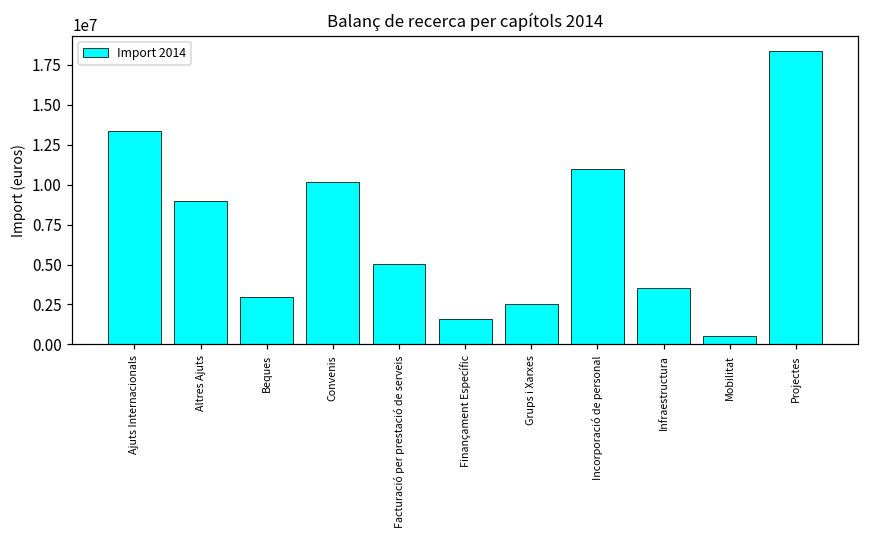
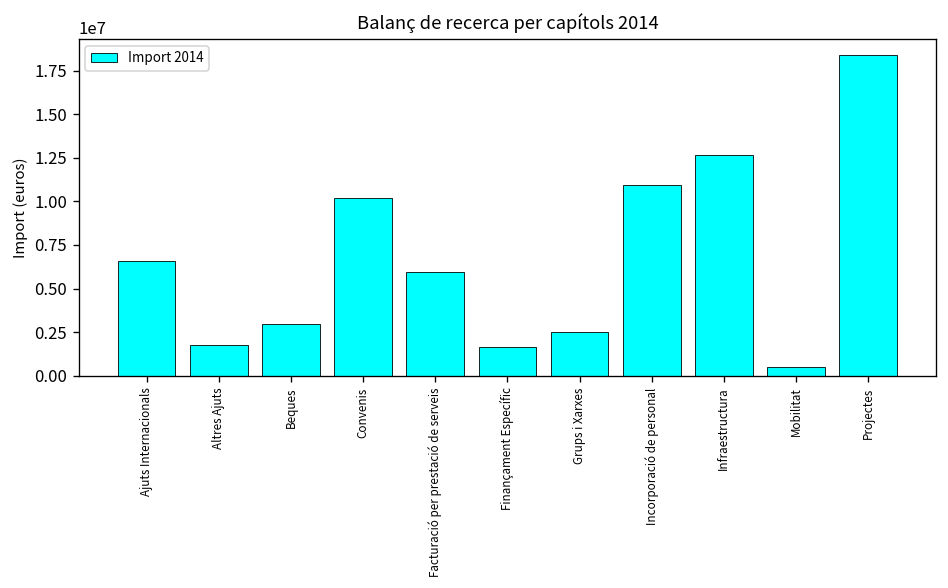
  {
-   "Ajuts Internacionals": 13300000,
-   "Altres Ajuts": 8900000,
+   "Ajuts Internacionals": 6600000,
+   "Altres Ajuts": 1700000,
    "Beques": 3000000,
    "Convenis": 10200000,
-   "Facturació per prestació de serveis": 5000000,
+   "Facturació per prestació de serveis": 5900000,
    "Finançament Específic": 1600000,
    "Grups i Xarxes": 2500000,
    "Incorporació de personal": 11000000,
-   "Infraestructura": 3500000,
+   "Infraestructura": 12600000,
    "Mobilitat": 500000,
    "Projectes": 18400000
  }
